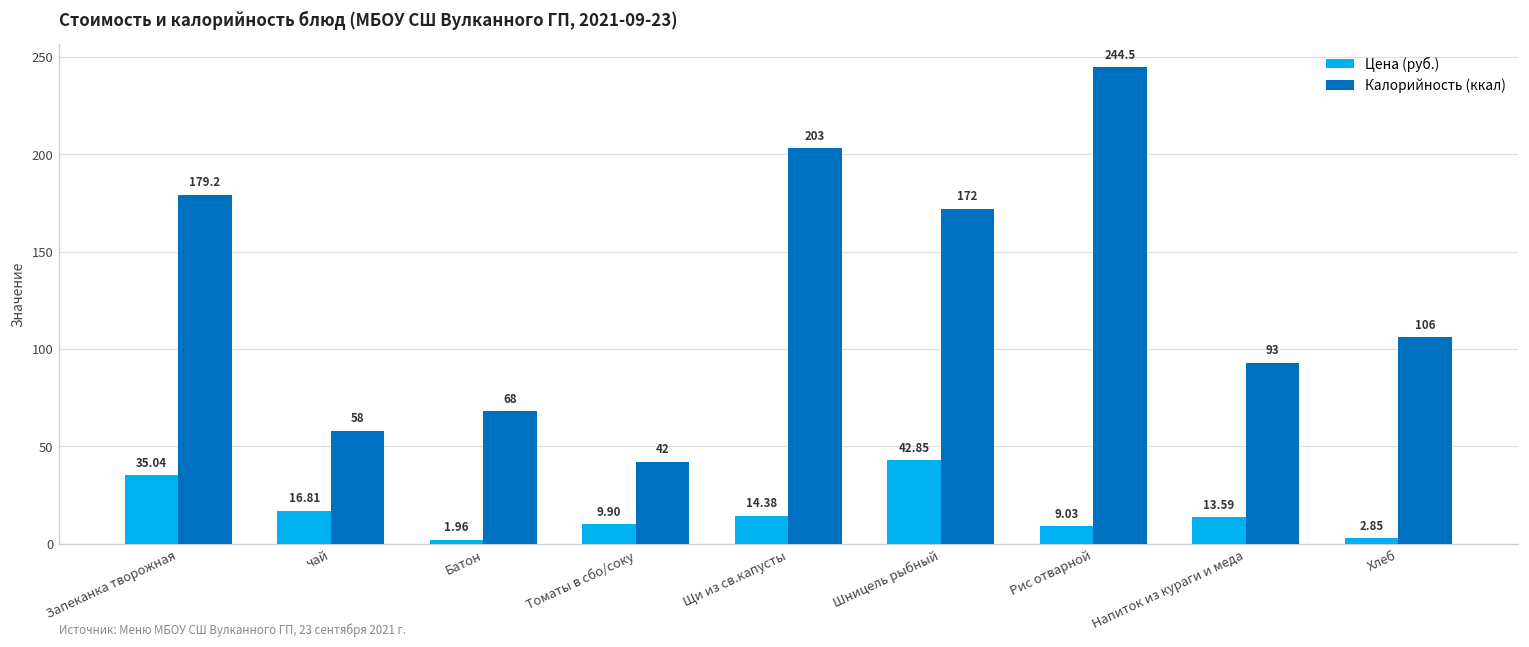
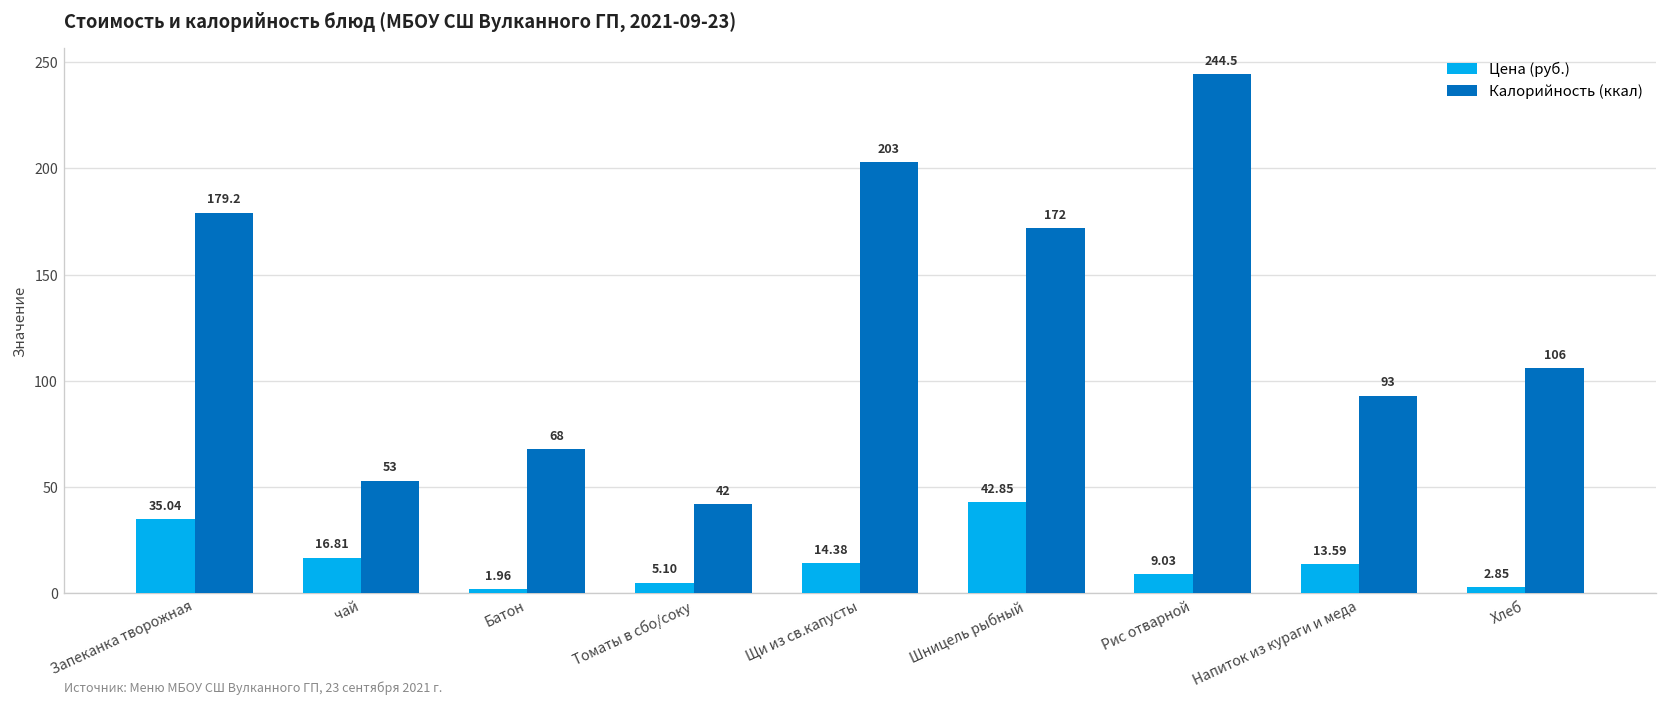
  {
    "Цена (руб.)": {
      "Запеканка творожная": 35.04,
      "чай": 16.81,
      "Батон": 1.96,
-     "Томаты в сбо/соку": 9.90,
+     "Томаты в сбо/соку": 5.10,
      "Щи из св.капусты": 14.38,
      "Шницель рыбный": 42.85,
      "Рис отварной": 9.03,
      "Напиток из кураги и меда": 13.59,
      "Хлеб": 2.85
    },
    "Калорийность (ккал)": {
      "Запеканка творожная": 179.2,
-     "чай": 58,
+     "чай": 53,
      "Батон": 68,
      "Томаты в сбо/соку": 42,
      "Щи из св.капусты": 203,
      "Шницель рыбный": 172,
      "Рис отварной": 244.5,
      "Напиток из кураги и меда": 93,
      "Хлеб": 106
    }
  }
